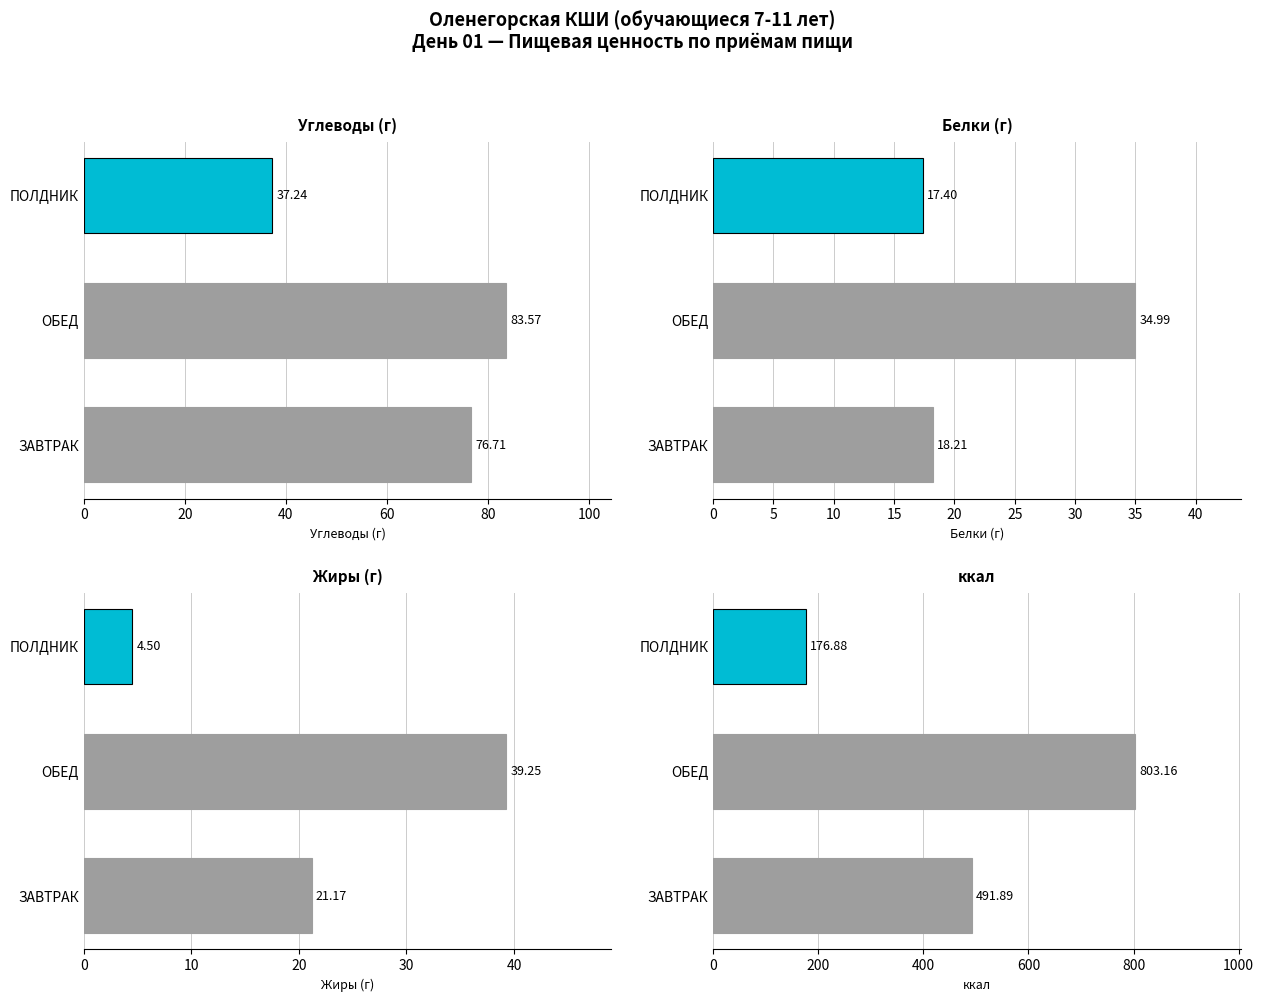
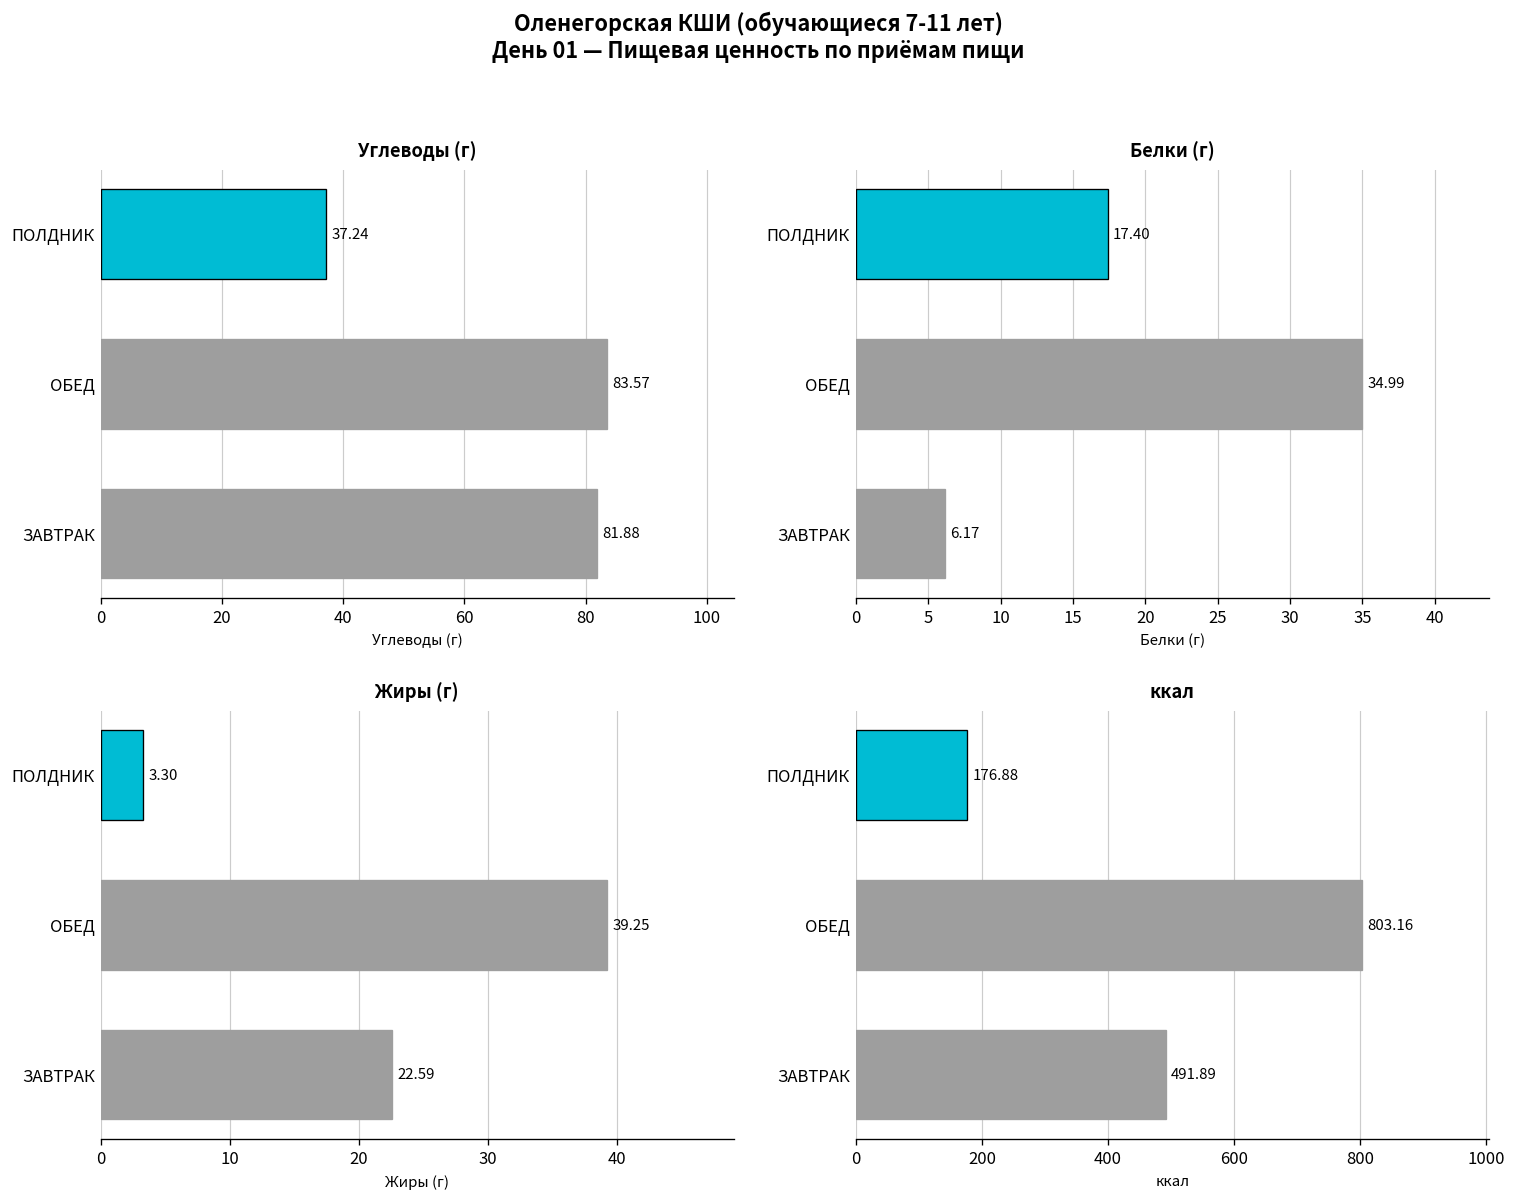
  {
    "Углеводы (г)": {
      "ПОЛДНИК": 37.24,
      "ОБЕД": 83.57,
-     "ЗАВТРАК": 76.71
+     "ЗАВТРАК": 81.88
    },
    "Белки (г)": {
      "ПОЛДНИК": 17.40,
      "ОБЕД": 34.99,
-     "ЗАВТРАК": 18.21
+     "ЗАВТРАК": 6.17
    },
    "Жиры (г)": {
-     "ПОЛДНИК": 4.50,
+     "ПОЛДНИК": 3.30,
      "ОБЕД": 39.25,
-     "ЗАВТРАК": 21.17
+     "ЗАВТРАК": 22.59
    },
    "ккал": {
      "ПОЛДНИК": 176.88,
      "ОБЕД": 803.16,
      "ЗАВТРАК": 491.89
    }
  }
